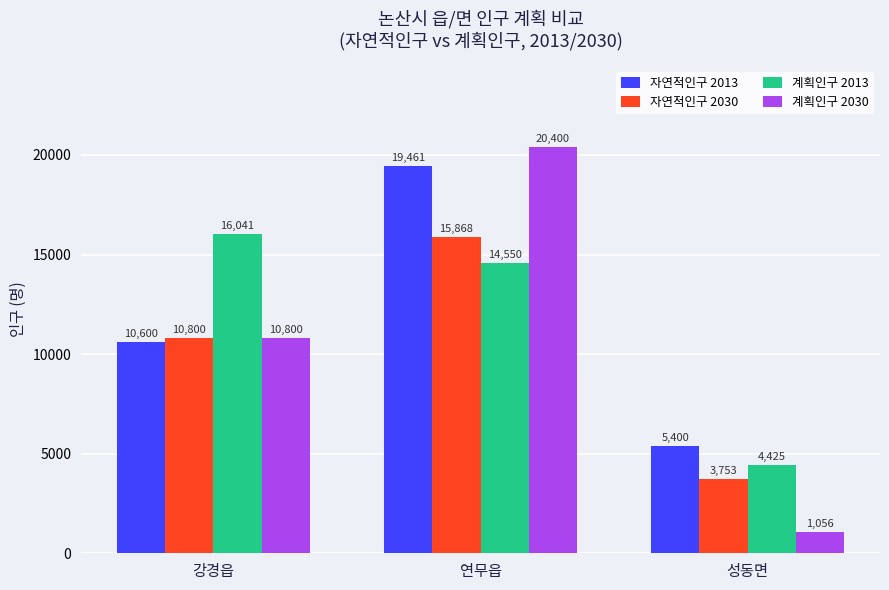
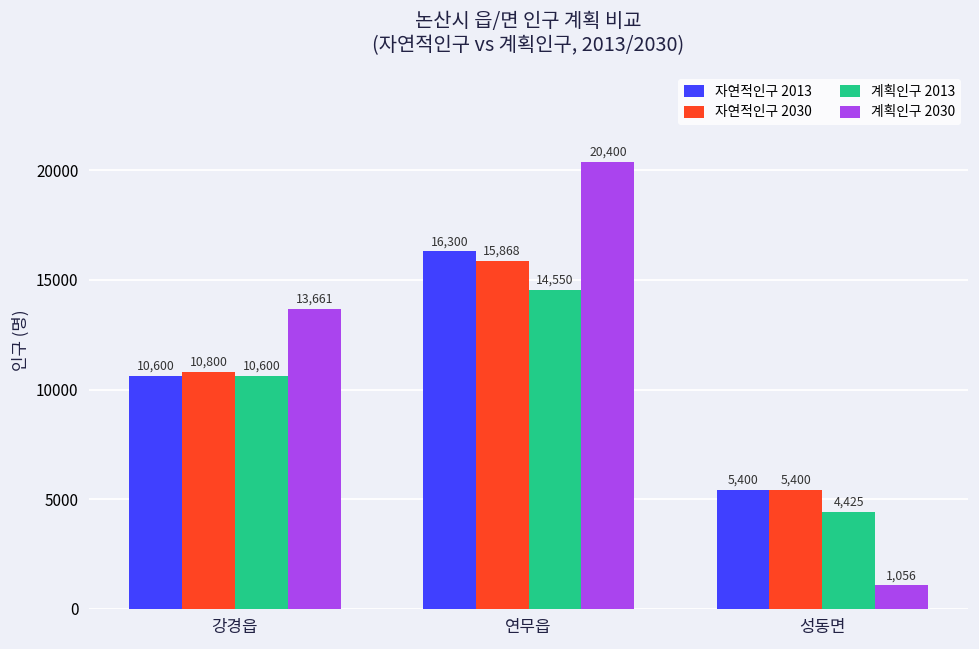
  {
    "자연적인구 2013": {
      "강경읍": "10,600",
-     "연무읍": "19,461",
+     "연무읍": "16,300",
      "성동면": "5,400"
    },
    "자연적인구 2030": {
      "강경읍": "10,800",
      "연무읍": "15,868",
-     "성동면": "3,753"
+     "성동면": "5,400"
    },
    "계획인구 2013": {
-     "강경읍": "16,041",
+     "강경읍": "10,600",
      "연무읍": "14,550",
      "성동면": "4,425"
    },
    "계획인구 2030": {
-     "강경읍": "10,800",
+     "강경읍": "13,661",
      "연무읍": "20,400",
      "성동면": "1,056"
    }
  }
